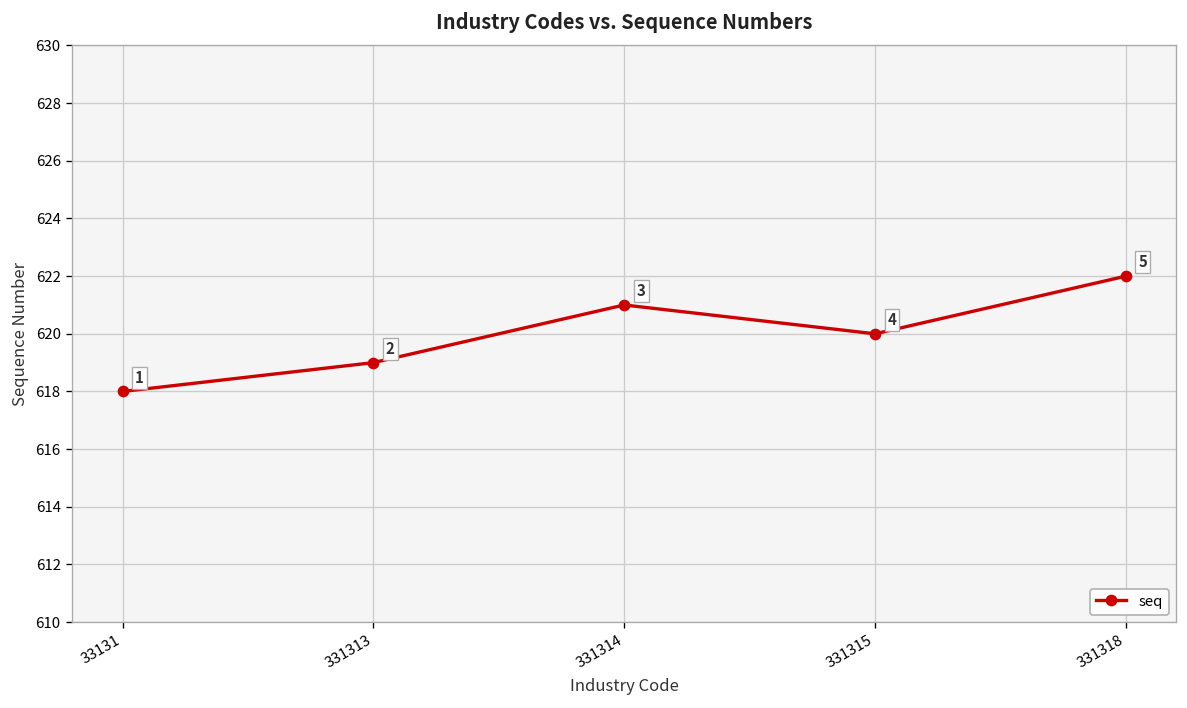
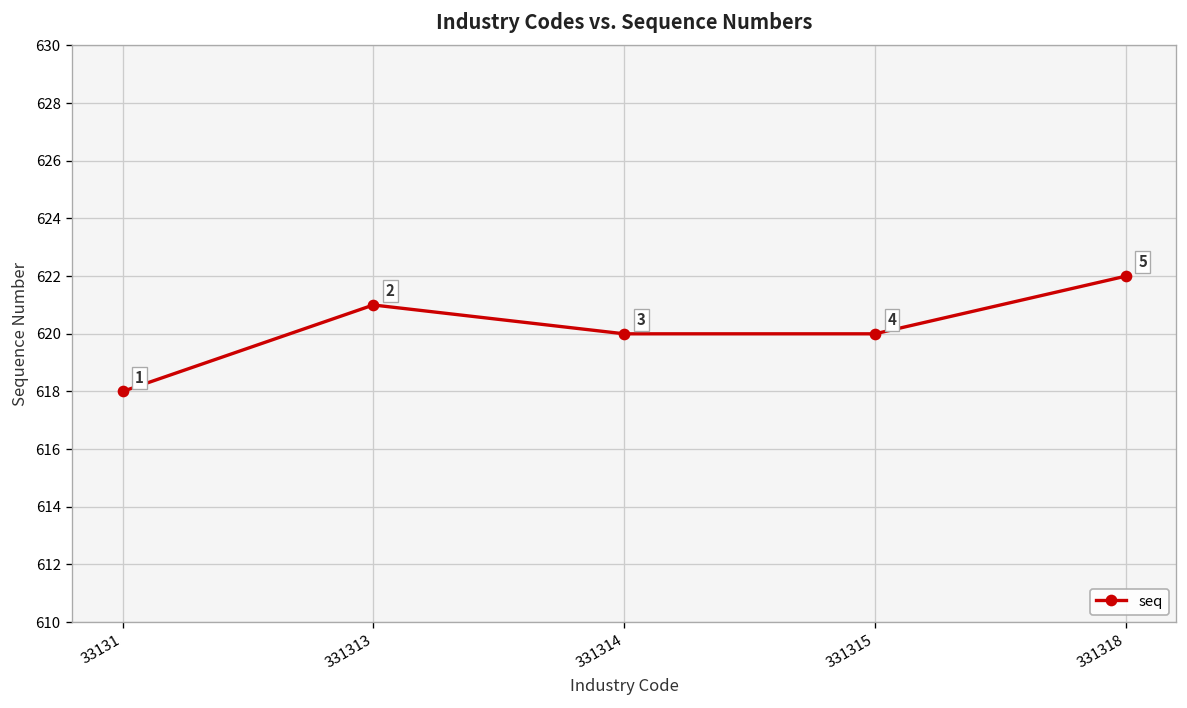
  {
-   "331313": 619,
-   "331314": 621
+   "331313": 621,
+   "331314": 620
  }
